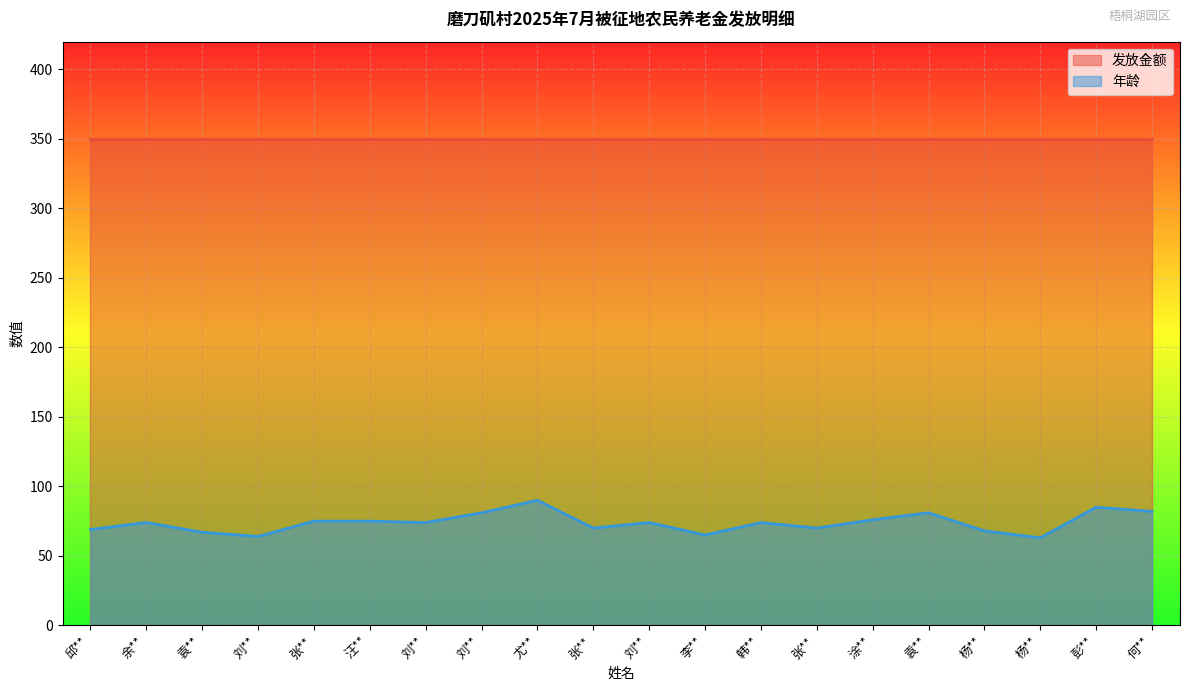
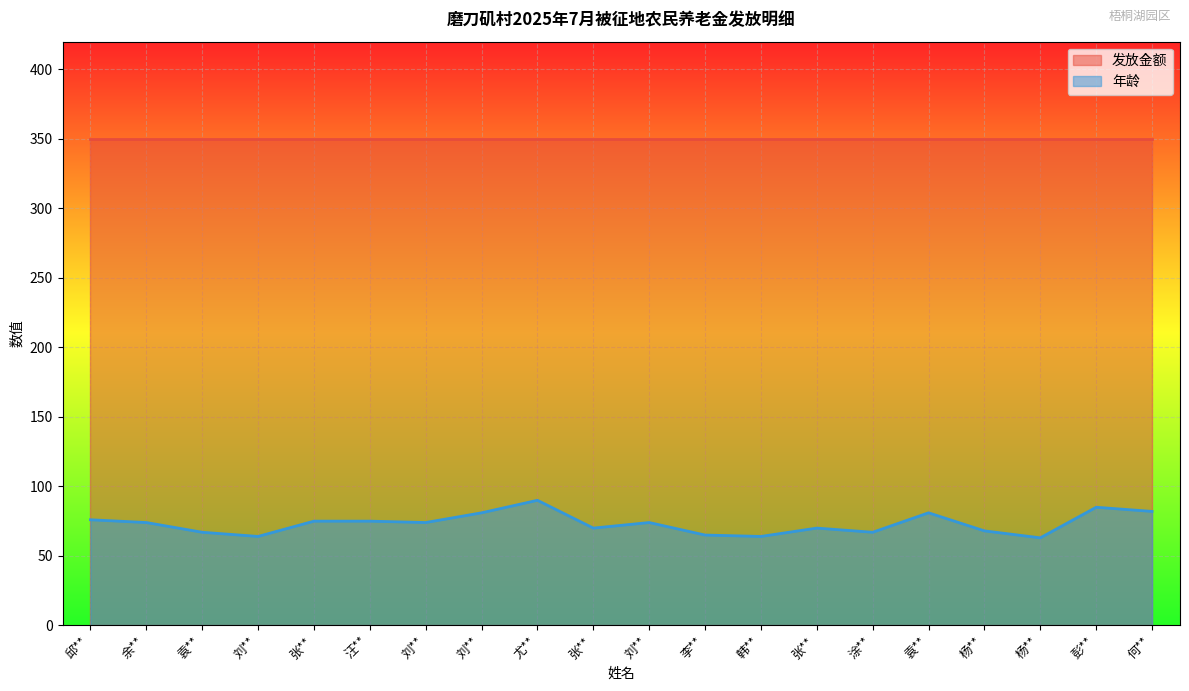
  {
    "发放金额": {
      "邱**": 350,
      "余**": 350,
      "汪**": 350,
      "尤**": 350,
      "李**": 350,
      "韩**": 350,
      "涂**": 350,
      "彭**": 350,
      "何**": 350
    },
    "年龄": {
-     "邱**": 69,
+     "邱**": 76,
      "余**": 74,
      "汪**": 75,
      "尤**": 90,
      "李**": 65,
-     "韩**": 74,
-     "涂**": 76,
+     "韩**": 64,
+     "涂**": 67,
      "彭**": 85,
      "何**": 82
    }
  }
